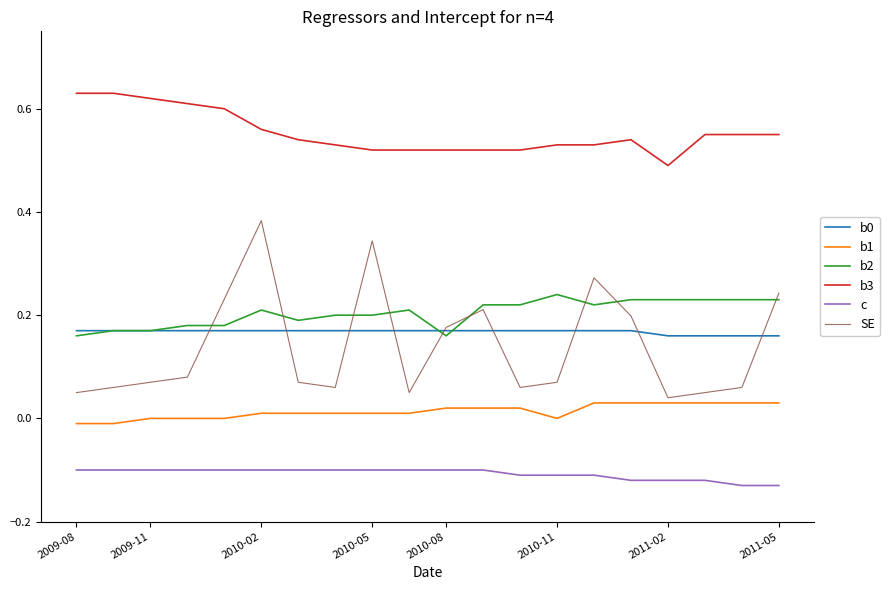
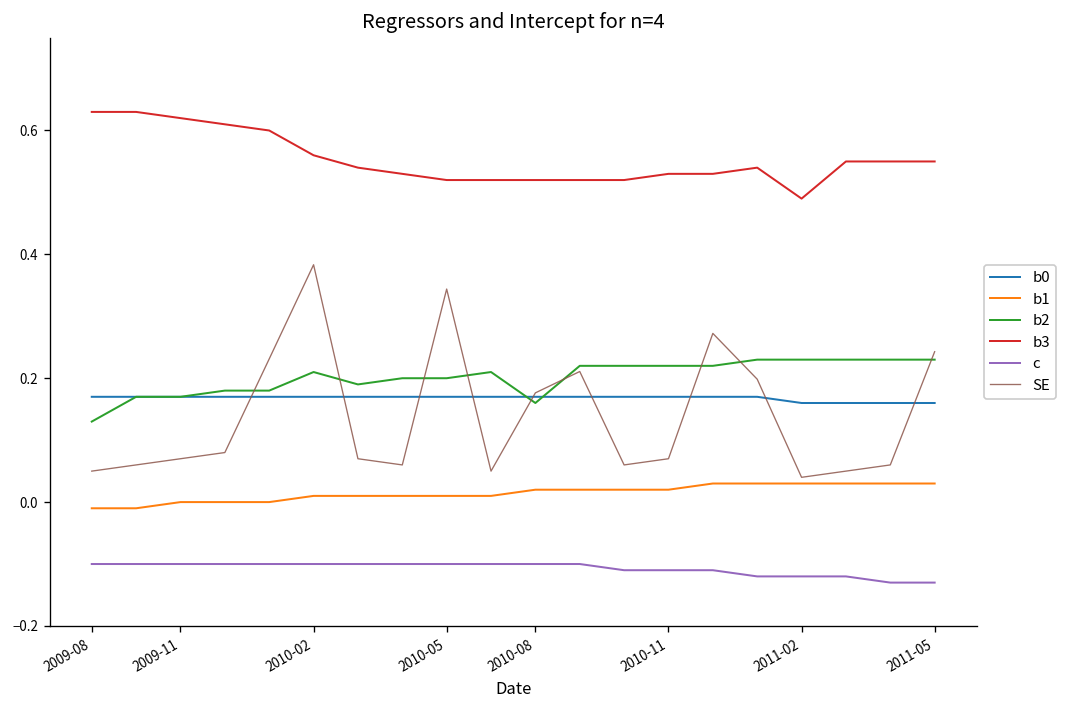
  {
    "b0": {
      "2009-08": 0.17,
      "2010-02": 0.17,
      "2010-05": 0.17,
      "2010-08": 0.17,
      "2010-11": 0.17,
      "2011-02": 0.16,
      "2011-05": 0.16
    },
    "b1": {
      "2009-08": -0.01,
      "2009-11": 0.00,
      "2010-02": 0.01,
      "2010-05": 0.01,
      "2010-08": 0.02,
-     "2010-11": 0.00,
+     "2010-11": 0.02,
      "2011-02": 0.03,
      "2011-05": 0.03
    },
    "b2": {
-     "2009-08": 0.16,
+     "2009-08": 0.13,
      "2010-02": 0.21,
      "2010-05": 0.20,
      "2010-08": 0.16,
-     "2010-11": 0.24,
+     "2010-11": 0.22,
      "2011-02": 0.23,
      "2011-05": 0.23
    },
    "b3": {
      "2009-08": 0.63,
      "2009-11": 0.62,
      "2010-02": 0.56,
      "2010-05": 0.52,
      "2010-08": 0.52,
      "2010-11": 0.53,
      "2011-02": 0.49,
      "2011-05": 0.55
    },
    "c": {
      "2009-08": -0.10,
      "2009-11": -0.10,
      "2010-02": -0.10,
      "2010-05": -0.10,
      "2010-08": -0.10,
      "2010-11": -0.11,
      "2011-02": -0.12,
      "2011-05": -0.13
    },
    "SE": {
      "2009-08": 0.05,
      "2009-11": 0.07,
      "2010-02": 0.38,
      "2010-05": 0.34,
      "2010-08": 0.18,
      "2010-11": 0.07,
      "2011-02": 0.04,
      "2011-05": 0.24
    }
  }
